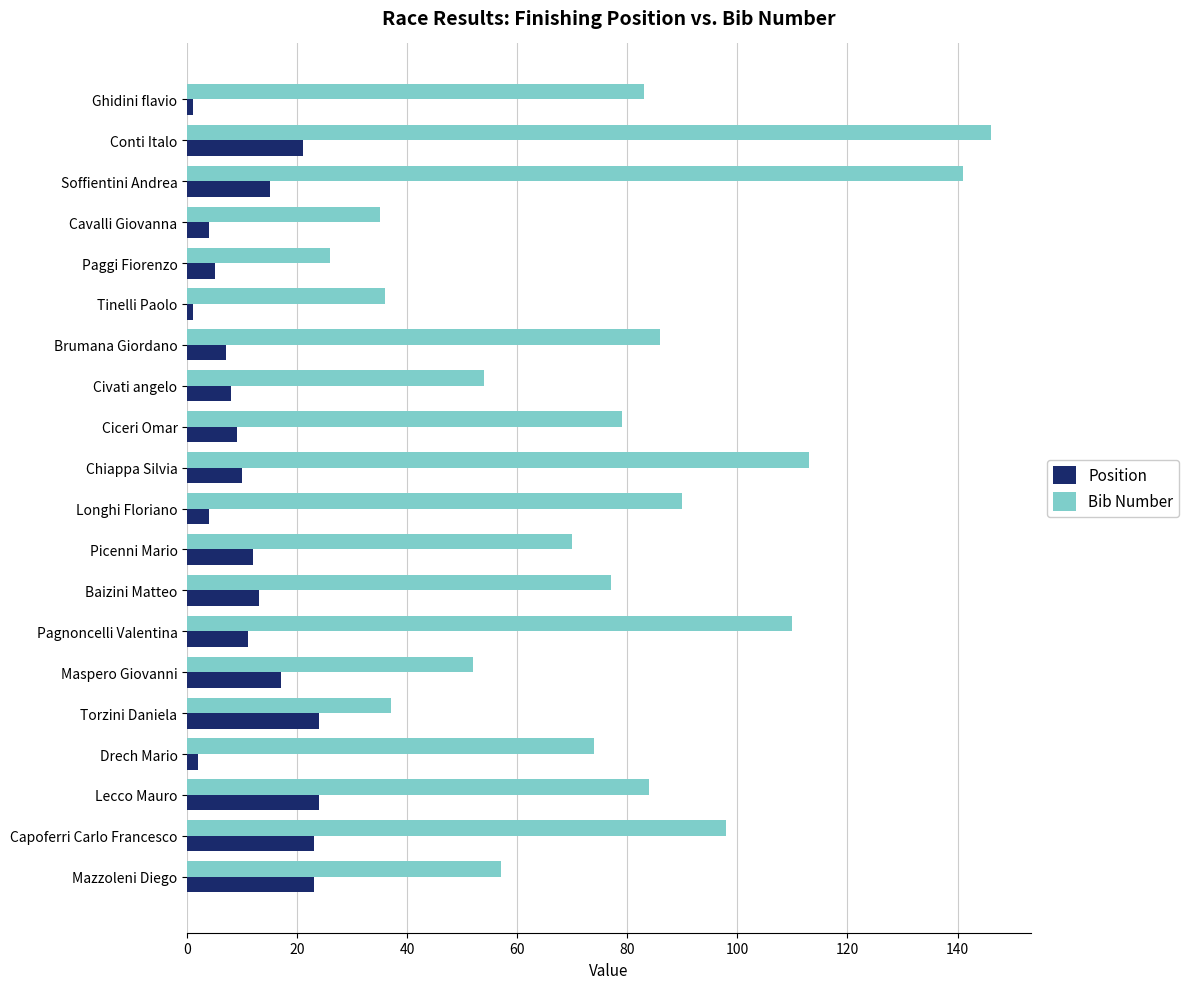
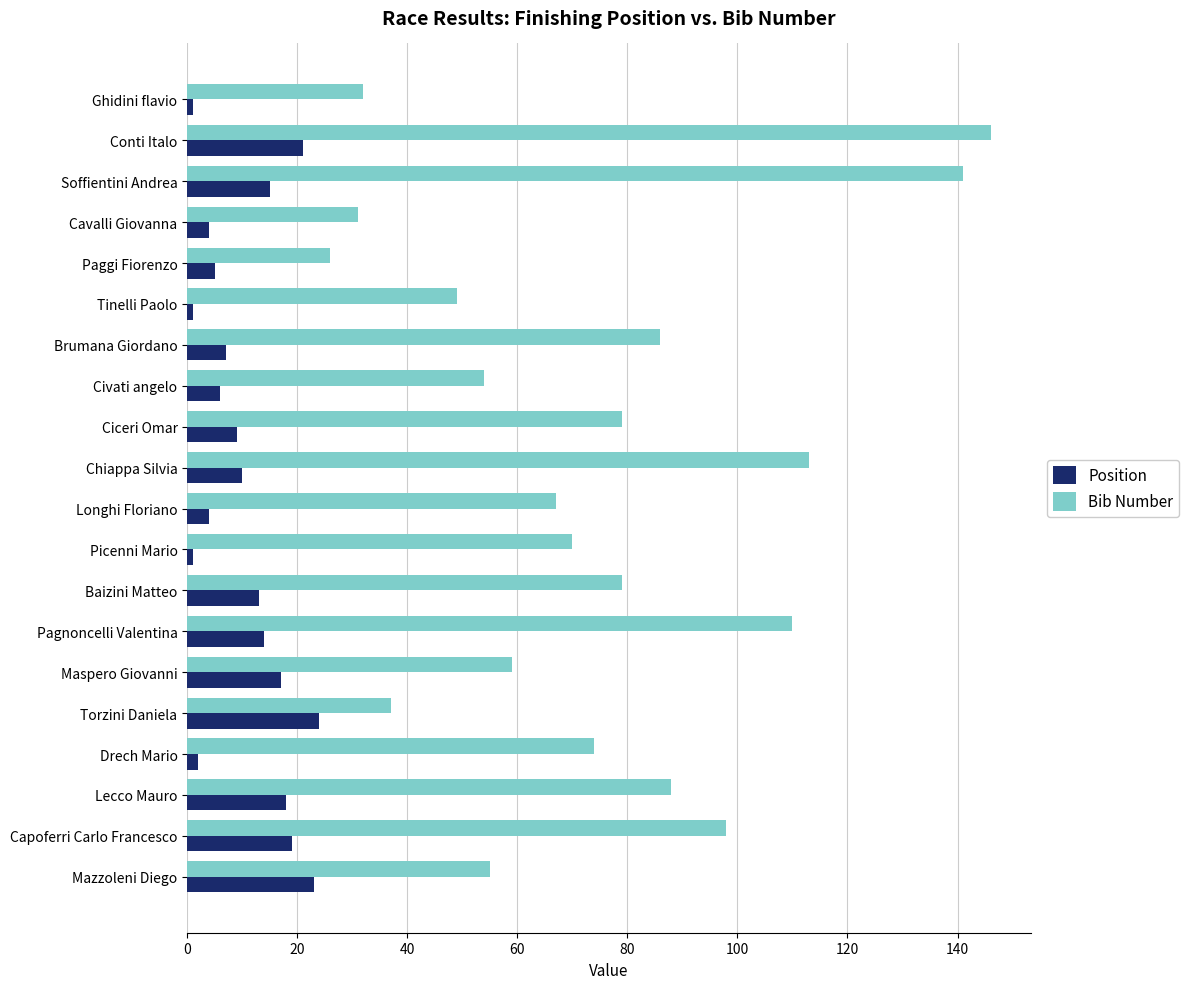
  {
    "Position": {
      "Ghidini flavio": 1,
      "Conti Italo": 21,
      "Soffientini Andrea": 15,
      "Cavalli Giovanna": 4,
      "Paggi Fiorenzo": 5,
      "Tinelli Paolo": 1,
      "Brumana Giordano": 7,
-     "Civati angelo": 8,
+     "Civati angelo": 6,
      "Ciceri Omar": 9,
      "Chiappa Silvia": 10,
      "Longhi Floriano": 4,
-     "Picenni Mario": 12,
+     "Picenni Mario": 1,
      "Baizini Matteo": 13,
-     "Pagnoncelli Valentina": 11,
+     "Pagnoncelli Valentina": 14,
      "Maspero Giovanni": 17,
      "Torzini Daniela": 24,
      "Drech Mario": 2,
-     "Lecco Mauro": 24,
-     "Capoferri Carlo Francesco": 23,
+     "Lecco Mauro": 18,
+     "Capoferri Carlo Francesco": 19,
      "Mazzoleni Diego": 23
    },
    "Bib Number": {
-     "Ghidini flavio": 83,
+     "Ghidini flavio": 32,
      "Conti Italo": 146,
      "Soffientini Andrea": 141,
-     "Cavalli Giovanna": 35,
+     "Cavalli Giovanna": 31,
      "Paggi Fiorenzo": 26,
-     "Tinelli Paolo": 36,
+     "Tinelli Paolo": 49,
      "Brumana Giordano": 86,
      "Civati angelo": 54,
      "Ciceri Omar": 79,
      "Chiappa Silvia": 113,
-     "Longhi Floriano": 90,
+     "Longhi Floriano": 67,
      "Picenni Mario": 70,
-     "Baizini Matteo": 77,
+     "Baizini Matteo": 79,
      "Pagnoncelli Valentina": 110,
-     "Maspero Giovanni": 52,
+     "Maspero Giovanni": 59,
      "Torzini Daniela": 37,
      "Drech Mario": 74,
-     "Lecco Mauro": 84,
+     "Lecco Mauro": 88,
      "Capoferri Carlo Francesco": 98,
-     "Mazzoleni Diego": 57
+     "Mazzoleni Diego": 55
    }
  }
